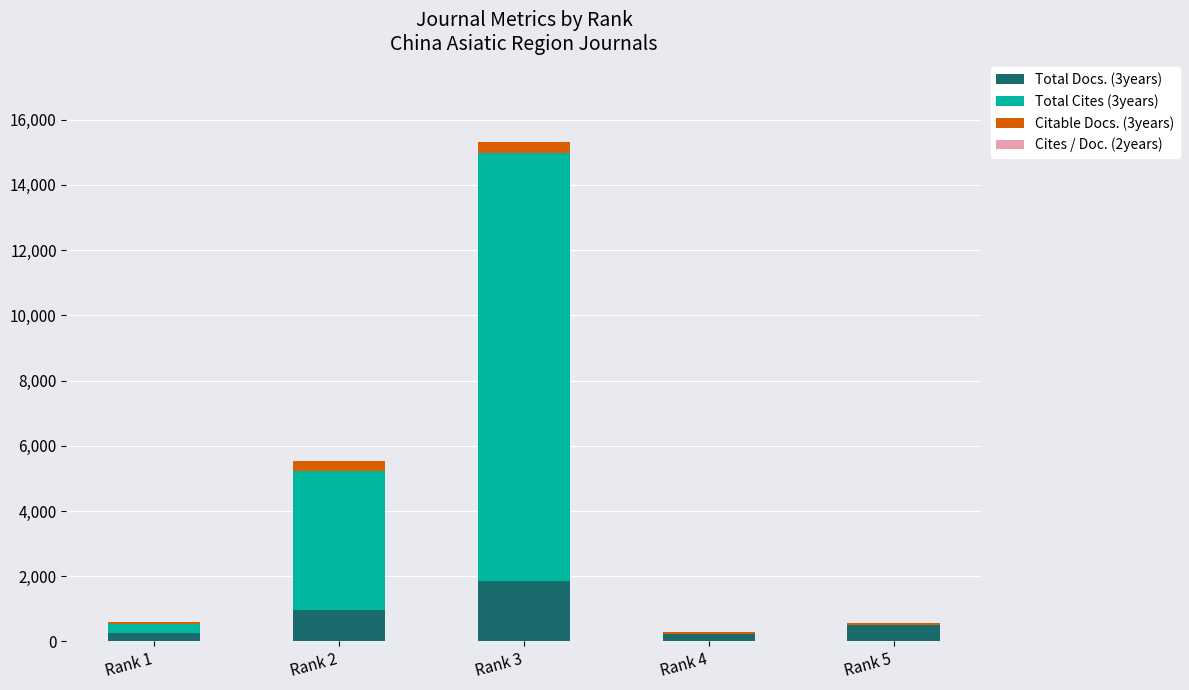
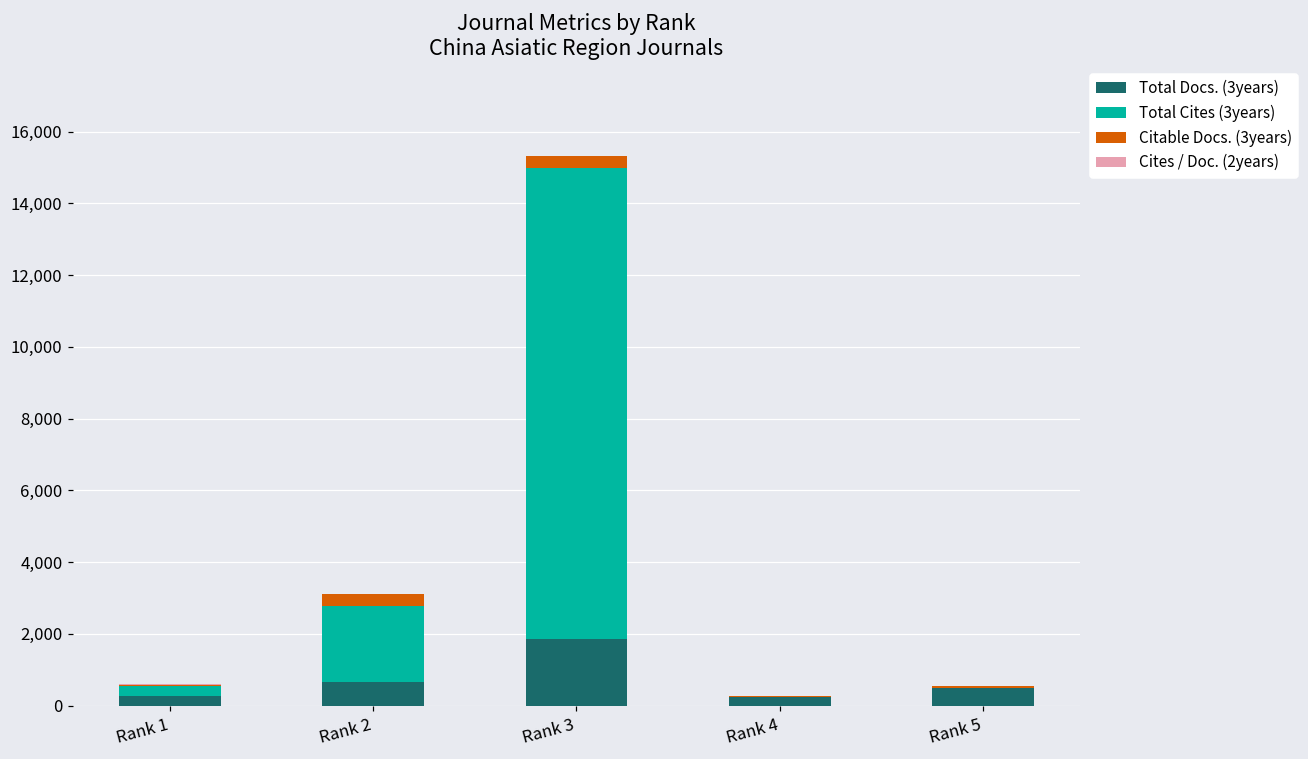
  {
    "Total Docs. (3years)": {
      "Rank 1": "300",
-     "Rank 2": "1,000",
+     "Rank 2": "700",
      "Rank 3": "1,900",
      "Rank 4": "200",
      "Rank 5": "500"
    },
    "Total Cites (3years)": {
      "Rank 1": "300",
-     "Rank 2": "4,200",
+     "Rank 2": "2,100",
      "Rank 3": "13,100",
      "Rank 4": "0",
      "Rank 5": "0"
    },
    "Cites / Doc. (2years)": {
      "Rank 4": "0",
      "Rank 5": "0"
    }
  }
